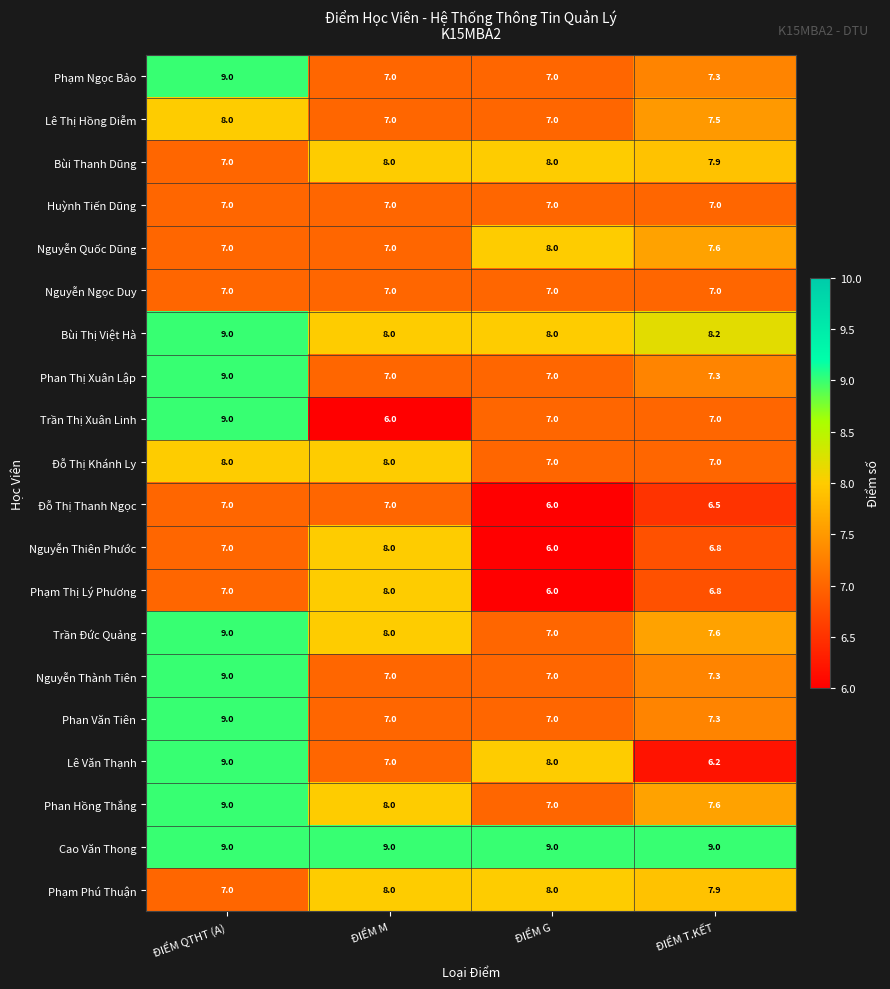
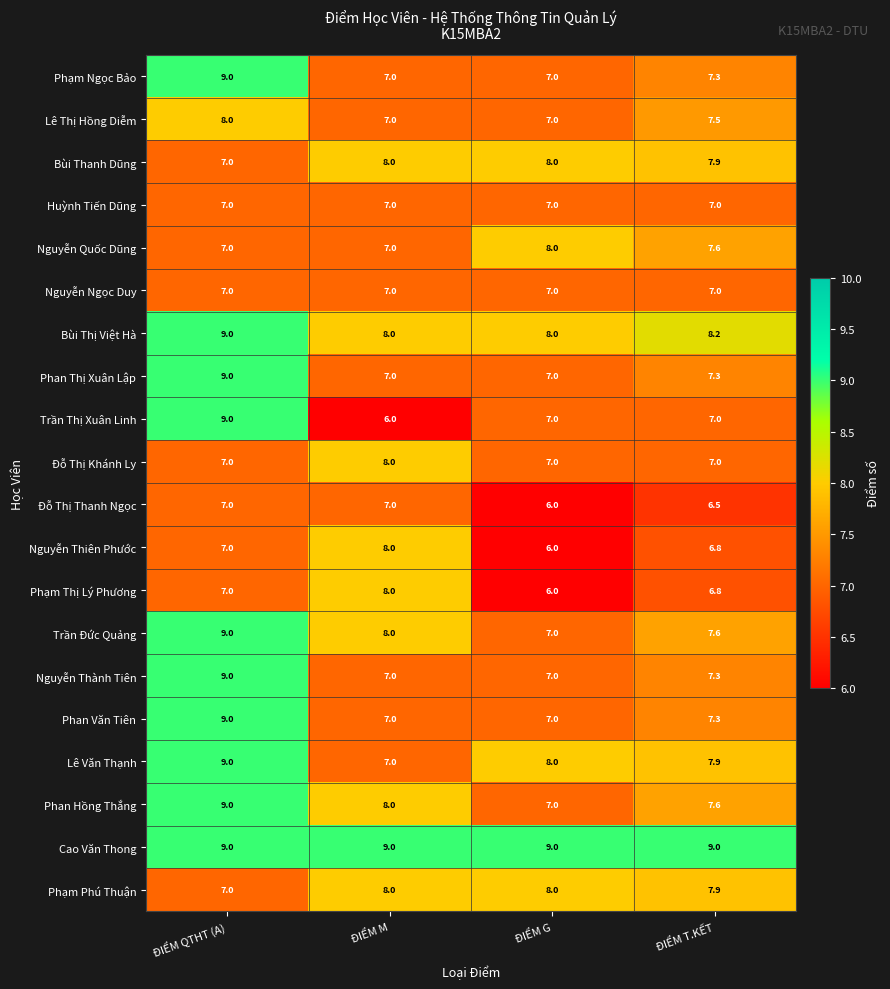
  {
    "Phạm Ngọc Bảo": {
      "ĐIỂM QTHT (A)": 9.0,
      "ĐIỂM M": 7.0,
      "ĐIỂM G": 7.0,
      "ĐIỂM T.KẾT": 7.3
    },
    "Lê Thị Hồng Diễm": {
      "ĐIỂM QTHT (A)": 8.0,
      "ĐIỂM M": 7.0,
      "ĐIỂM G": 7.0,
      "ĐIỂM T.KẾT": 7.5
    },
    "Bùi Thanh Dũng": {
      "ĐIỂM QTHT (A)": 7.0,
      "ĐIỂM M": 8.0,
      "ĐIỂM G": 8.0,
      "ĐIỂM T.KẾT": 7.9
    },
    "Huỳnh Tiến Dũng": {
      "ĐIỂM QTHT (A)": 7.0,
      "ĐIỂM M": 7.0,
      "ĐIỂM G": 7.0,
      "ĐIỂM T.KẾT": 7.0
    },
    "Nguyễn Quốc Dũng": {
      "ĐIỂM QTHT (A)": 7.0,
      "ĐIỂM M": 7.0,
      "ĐIỂM G": 8.0,
      "ĐIỂM T.KẾT": 7.6
    },
    "Nguyễn Ngọc Duy": {
      "ĐIỂM QTHT (A)": 7.0,
      "ĐIỂM M": 7.0,
      "ĐIỂM G": 7.0,
      "ĐIỂM T.KẾT": 7.0
    },
    "Bùi Thị Việt Hà": {
      "ĐIỂM QTHT (A)": 9.0,
      "ĐIỂM M": 8.0,
      "ĐIỂM G": 8.0,
      "ĐIỂM T.KẾT": 8.2
    },
    "Phan Thị Xuân Lập": {
      "ĐIỂM QTHT (A)": 9.0,
      "ĐIỂM M": 7.0,
      "ĐIỂM G": 7.0,
      "ĐIỂM T.KẾT": 7.3
    },
    "Trần Thị Xuân Linh": {
      "ĐIỂM QTHT (A)": 9.0,
      "ĐIỂM M": 6.0,
      "ĐIỂM G": 7.0,
      "ĐIỂM T.KẾT": 7.0
    },
    "Đỗ Thị Khánh Ly": {
-     "ĐIỂM QTHT (A)": 8.0,
+     "ĐIỂM QTHT (A)": 7.0,
      "ĐIỂM M": 8.0,
      "ĐIỂM G": 7.0,
      "ĐIỂM T.KẾT": 7.0
    },
    "Đỗ Thị Thanh Ngọc": {
      "ĐIỂM QTHT (A)": 7.0,
      "ĐIỂM M": 7.0,
      "ĐIỂM G": 6.0,
      "ĐIỂM T.KẾT": 6.5
    },
    "Nguyễn Thiên Phước": {
      "ĐIỂM QTHT (A)": 7.0,
      "ĐIỂM M": 8.0,
      "ĐIỂM G": 6.0,
      "ĐIỂM T.KẾT": 6.8
    },
    "Phạm Thị Lý Phương": {
      "ĐIỂM QTHT (A)": 7.0,
      "ĐIỂM M": 8.0,
      "ĐIỂM G": 6.0,
      "ĐIỂM T.KẾT": 6.8
    },
    "Trần Đức Quảng": {
      "ĐIỂM QTHT (A)": 9.0,
      "ĐIỂM M": 8.0,
      "ĐIỂM G": 7.0,
      "ĐIỂM T.KẾT": 7.6
    },
    "Nguyễn Thành Tiên": {
      "ĐIỂM QTHT (A)": 9.0,
      "ĐIỂM M": 7.0,
      "ĐIỂM G": 7.0,
      "ĐIỂM T.KẾT": 7.3
    },
    "Phan Văn Tiên": {
      "ĐIỂM QTHT (A)": 9.0,
      "ĐIỂM M": 7.0,
      "ĐIỂM G": 7.0,
      "ĐIỂM T.KẾT": 7.3
    },
    "Lê Văn Thạnh": {
      "ĐIỂM QTHT (A)": 9.0,
      "ĐIỂM M": 7.0,
      "ĐIỂM G": 8.0,
-     "ĐIỂM T.KẾT": 6.2
+     "ĐIỂM T.KẾT": 7.9
    },
    "Phan Hồng Thắng": {
      "ĐIỂM QTHT (A)": 9.0,
      "ĐIỂM M": 8.0,
      "ĐIỂM G": 7.0,
      "ĐIỂM T.KẾT": 7.6
    },
    "Cao Văn Thong": {
      "ĐIỂM QTHT (A)": 9.0,
      "ĐIỂM M": 9.0,
      "ĐIỂM G": 9.0,
      "ĐIỂM T.KẾT": 9.0
    },
    "Phạm Phú Thuận": {
      "ĐIỂM QTHT (A)": 7.0,
      "ĐIỂM M": 8.0,
      "ĐIỂM G": 8.0,
      "ĐIỂM T.KẾT": 7.9
    }
  }
